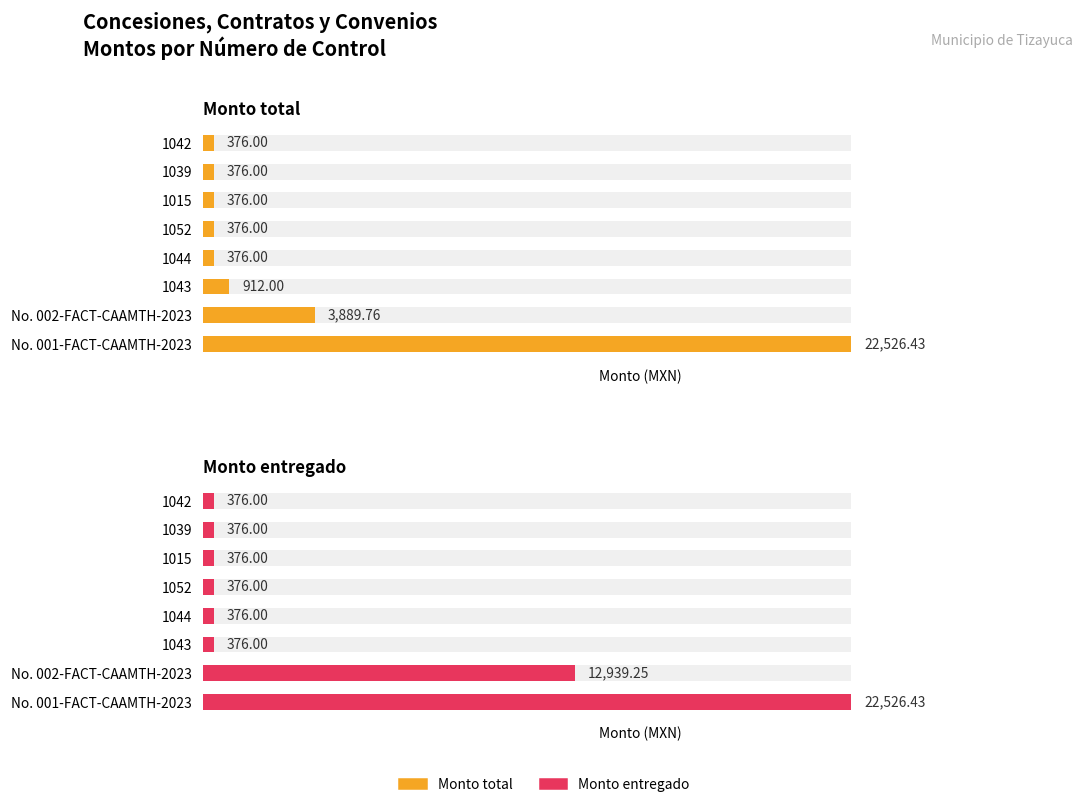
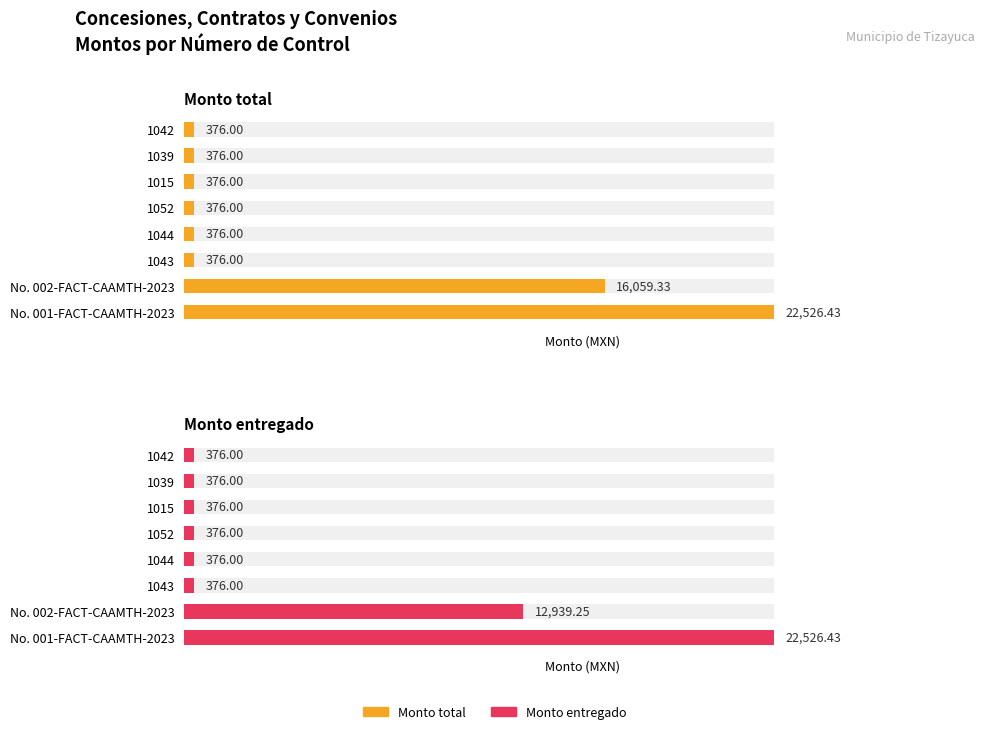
  {
    "Monto total": {
      "Monto total": {
-       "1043": "912.00",
-       "No. 002-FACT-CAAMTH-2023": "3,889.76",
+       "1043": "376.00",
+       "No. 002-FACT-CAAMTH-2023": "16,059.33",
        "No. 001-FACT-CAAMTH-2023": "22,526.43"
      }
    },
    "Monto entregado": {
      "Monto entregado": {
        "No. 001-FACT-CAAMTH-2023": "22,526.43"
      }
    }
  }
